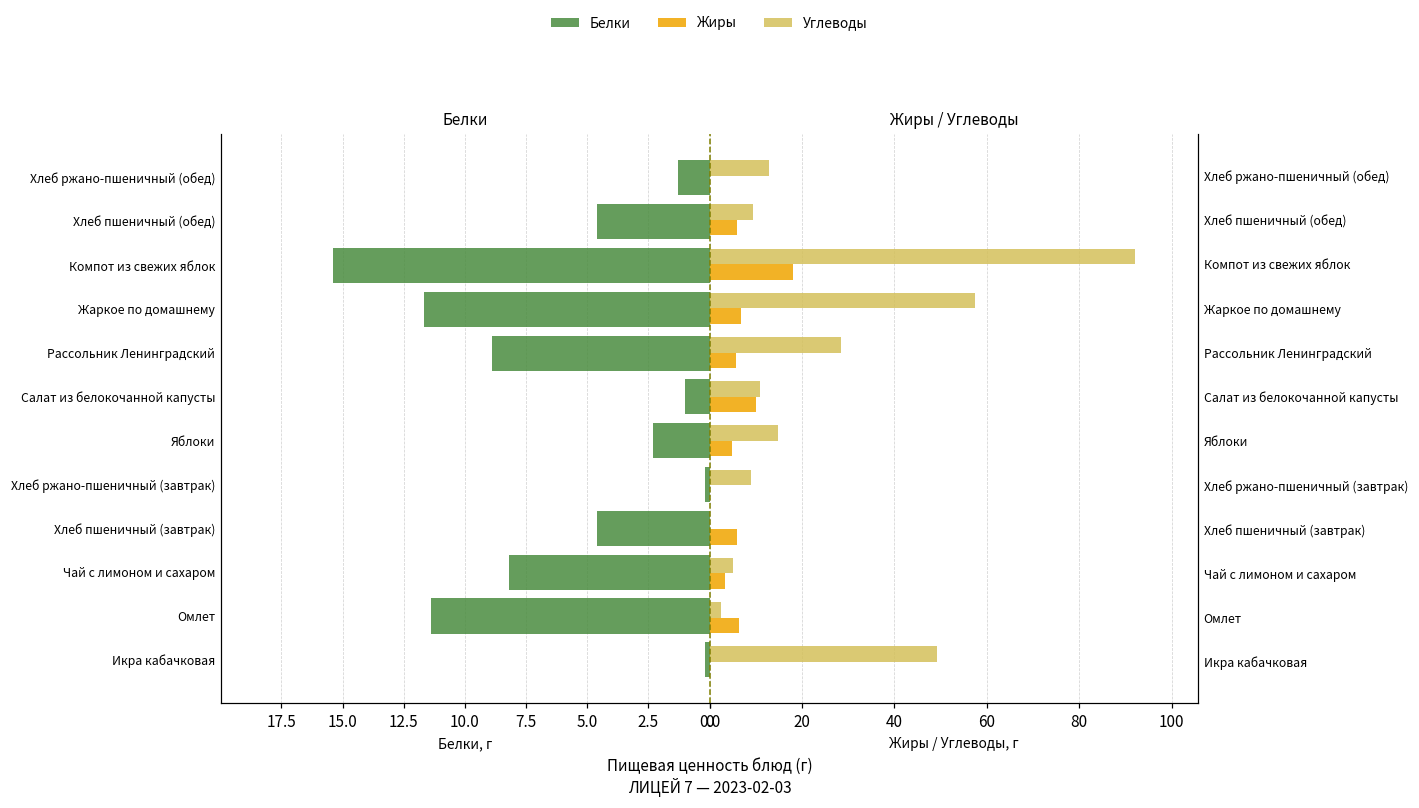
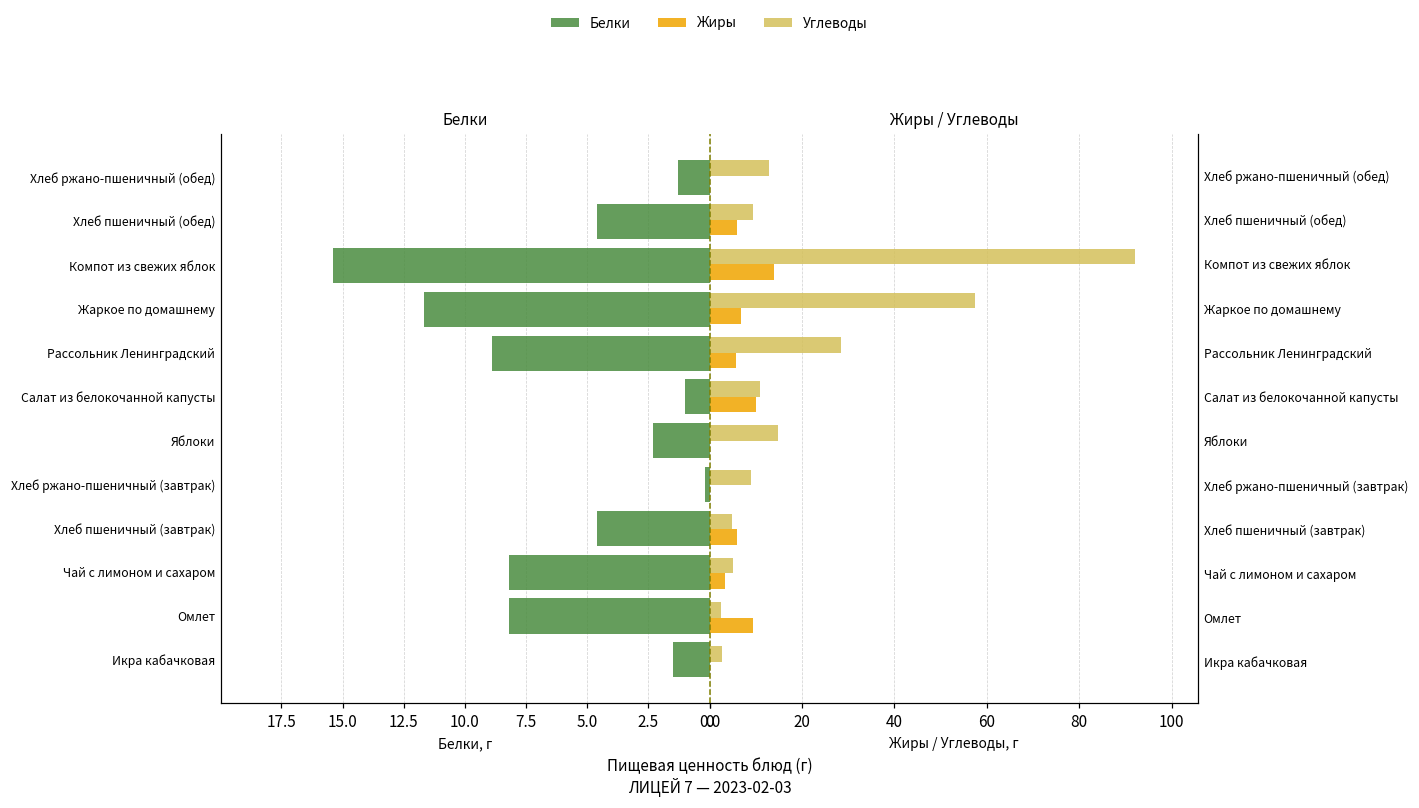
  {
    "Белки": {
      "Хлеб ржано-пшеничный (обед)": 1.3,
      "Хлеб пшеничный (обед)": 4.6,
      "Компот из свежих яблок": 15.4,
      "Жаркое по домашнему": 11.7,
      "Рассольник Ленинградский": 8.9,
      "Салат из белокочанной капусты": 1.0,
      "Яблоки": 2.3,
      "Хлеб ржано-пшеничный (завтрак)": 0.2,
      "Хлеб пшеничный (завтрак)": 4.6,
      "Чай с лимоном и сахаром": 8.2,
-     "Омлет": 11.4,
-     "Икра кабачковая": 0.2
+     "Омлет": 8.2,
+     "Икра кабачковая": 1.5
    },
    "Жиры / Углеводы": {
      "Жиры": {
        "Хлеб ржано-пшеничный (обед)": 0,
        "Хлеб пшеничный (обед)": 6,
-       "Компот из свежих яблок": 18,
+       "Компот из свежих яблок": 14,
        "Жаркое по домашнему": 7,
        "Рассольник Ленинградский": 6,
        "Салат из белокочанной капусты": 10,
-       "Яблоки": 5,
+       "Яблоки": 0,
        "Хлеб пшеничный (завтрак)": 6,
        "Чай с лимоном и сахаром": 3,
-       "Омлет": 6,
+       "Омлет": 9,
        "Икра кабачковая": 0
      },
      "Углеводы": {
        "Хлеб ржано-пшеничный (обед)": 13,
        "Хлеб пшеничный (обед)": 9,
        "Компот из свежих яблок": 92,
        "Жаркое по домашнему": 57,
        "Рассольник Ленинградский": 28,
        "Салат из белокочанной капусты": 11,
        "Яблоки": 15,
        "Хлеб ржано-пшеничный (завтрак)": 9,
-       "Хлеб пшеничный (завтрак)": 0,
+       "Хлеб пшеничный (завтрак)": 5,
        "Чай с лимоном и сахаром": 5,
        "Омлет": 2,
-       "Икра кабачковая": 49
+       "Икра кабачковая": 3
      }
    }
  }
